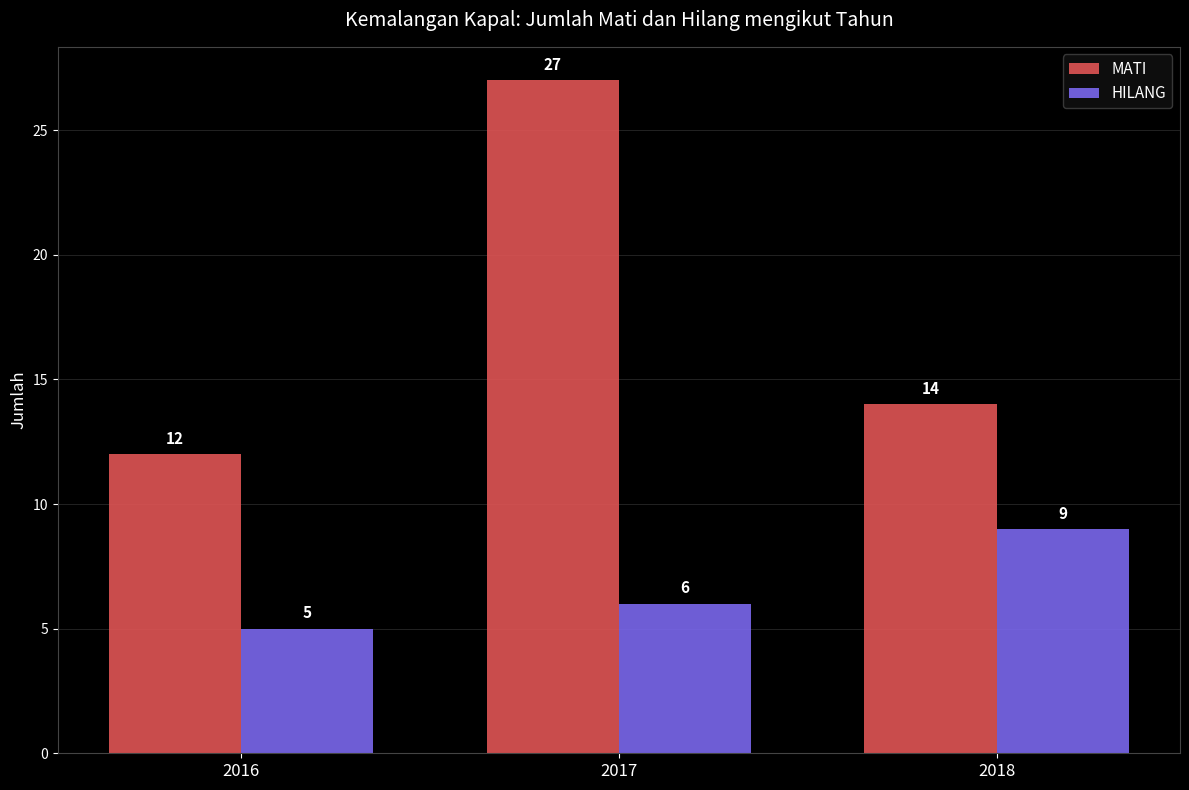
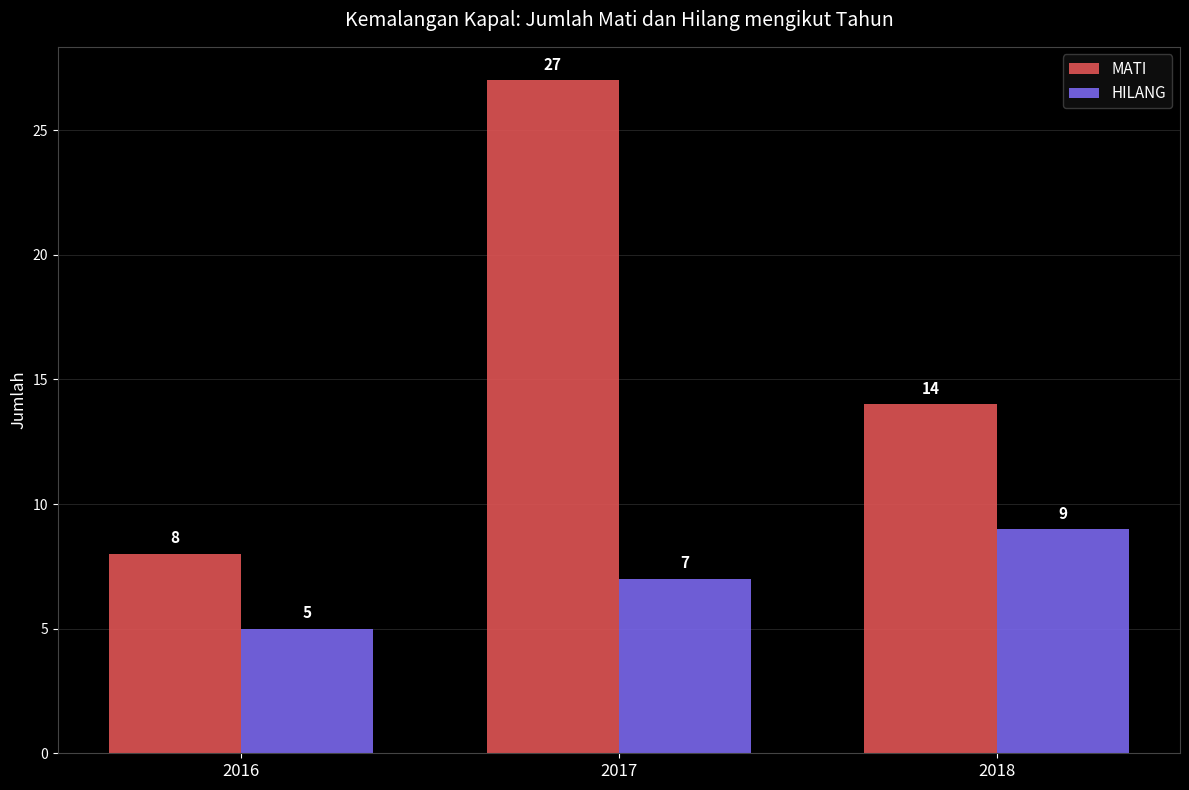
  {
    "MATI": {
-     "2016": 12,
+     "2016": 8,
      "2017": 27,
      "2018": 14
    },
    "HILANG": {
      "2016": 5,
-     "2017": 6,
+     "2017": 7,
      "2018": 9
    }
  }
